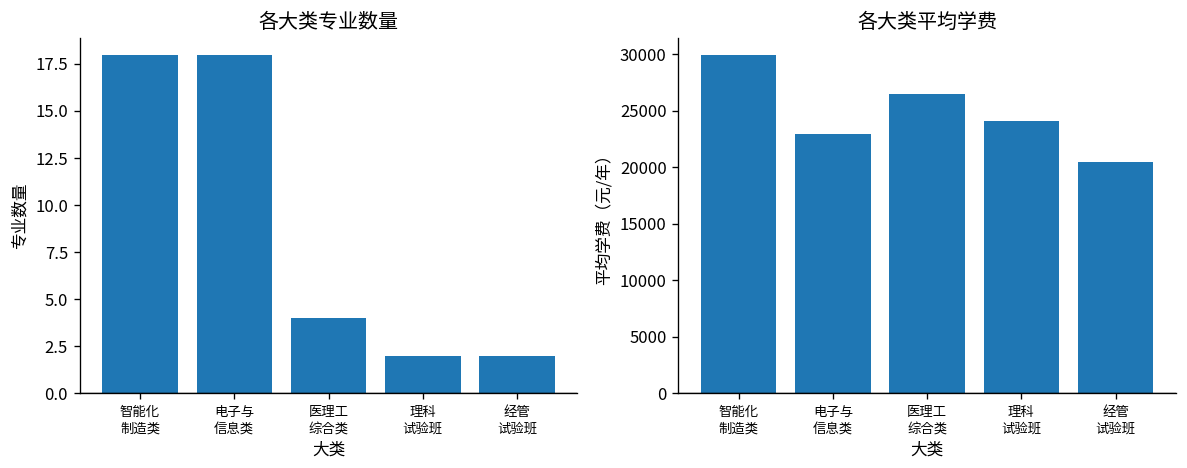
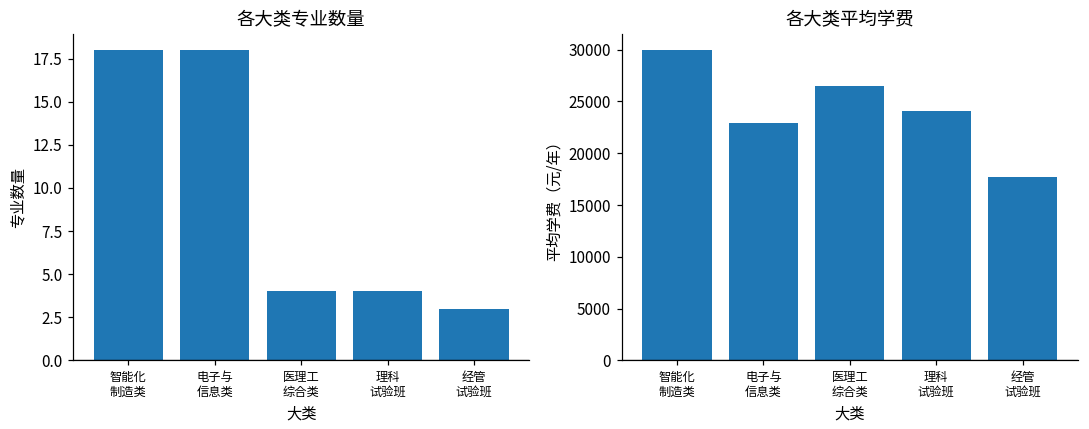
  {
    "各大类专业数量": {
      "智能化 制造类": 18,
      "电子与 信息类": 18,
      "医理工 综合类": 4,
-     "理科 试验班": 2,
-     "经管 试验班": 2
+     "理科 试验班": 4,
+     "经管 试验班": 3
    },
    "各大类平均学费": {
      "智能化 制造类": 30000,
      "电子与 信息类": 23000,
      "医理工 综合类": 27000,
      "理科 试验班": 24000,
-     "经管 试验班": 21000
+     "经管 试验班": 18000
    }
  }
